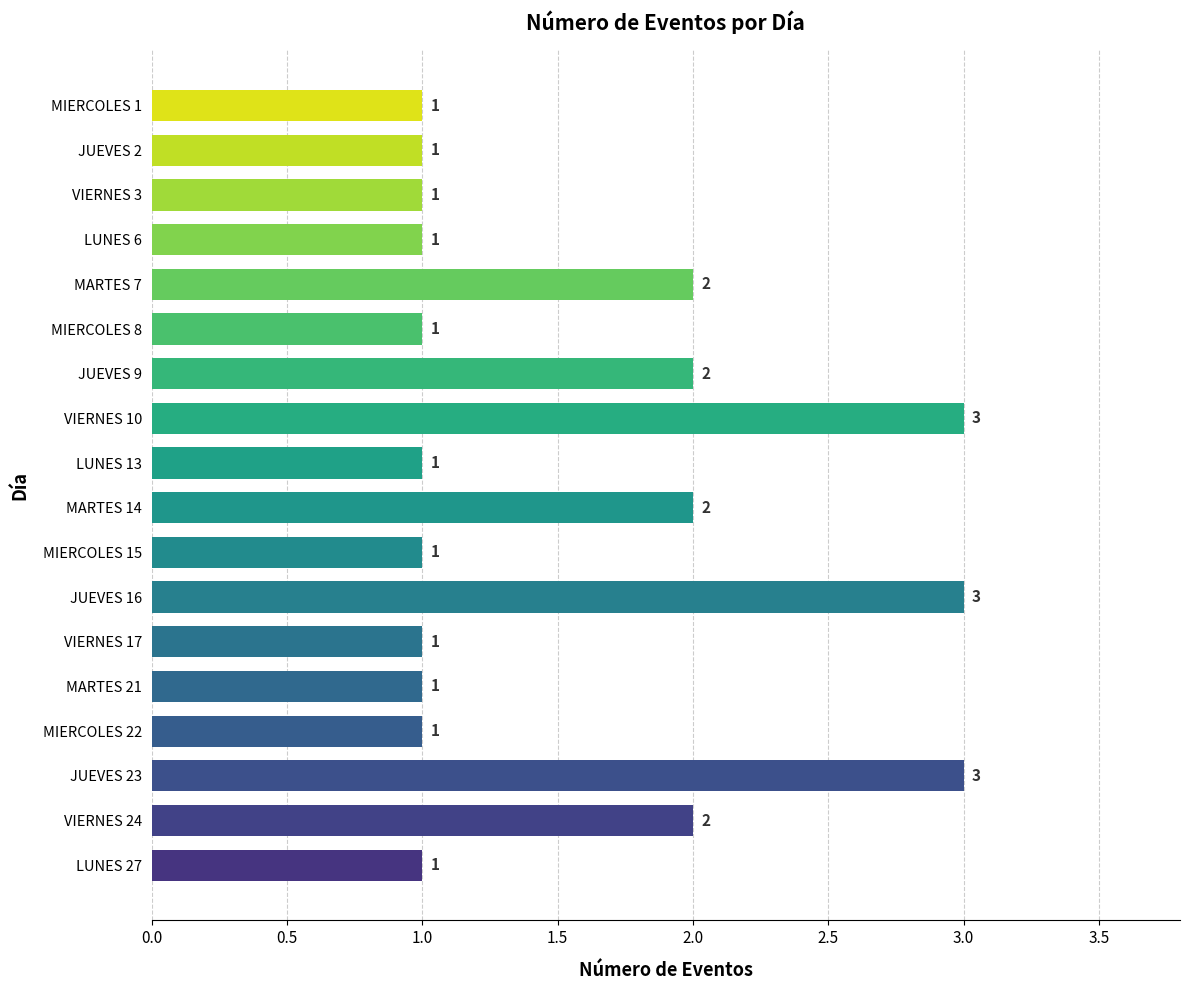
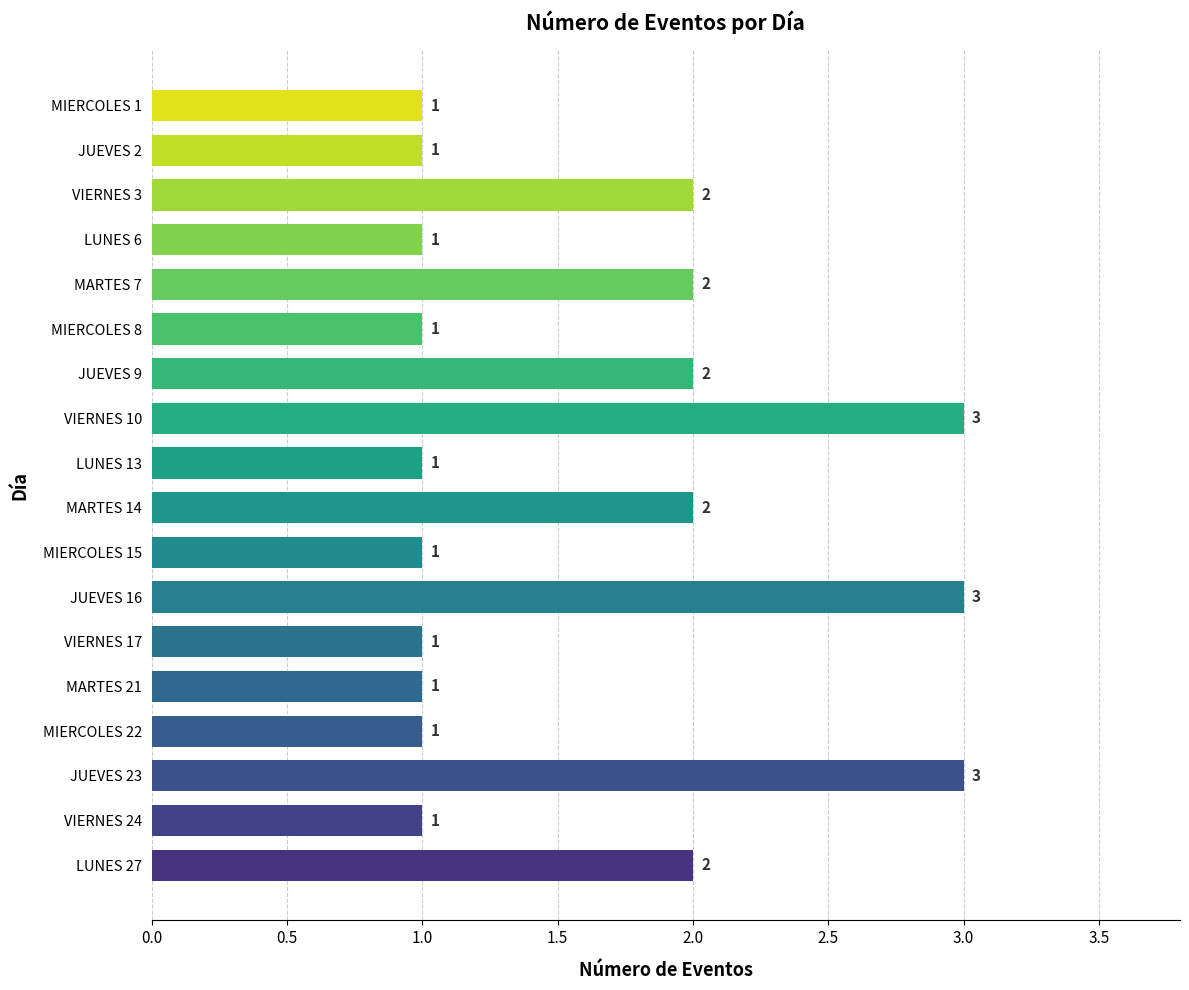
  {
    "MIERCOLES 1": 1,
    "JUEVES 2": 1,
-   "VIERNES 3": 1,
+   "VIERNES 3": 2,
    "LUNES 6": 1,
    "MARTES 7": 2,
    "MIERCOLES 8": 1,
    "JUEVES 9": 2,
    "VIERNES 10": 3,
    "LUNES 13": 1,
    "MARTES 14": 2,
    "MIERCOLES 15": 1,
    "JUEVES 16": 3,
    "VIERNES 17": 1,
    "MARTES 21": 1,
    "MIERCOLES 22": 1,
    "JUEVES 23": 3,
-   "VIERNES 24": 2,
-   "LUNES 27": 1
+   "VIERNES 24": 1,
+   "LUNES 27": 2
  }
